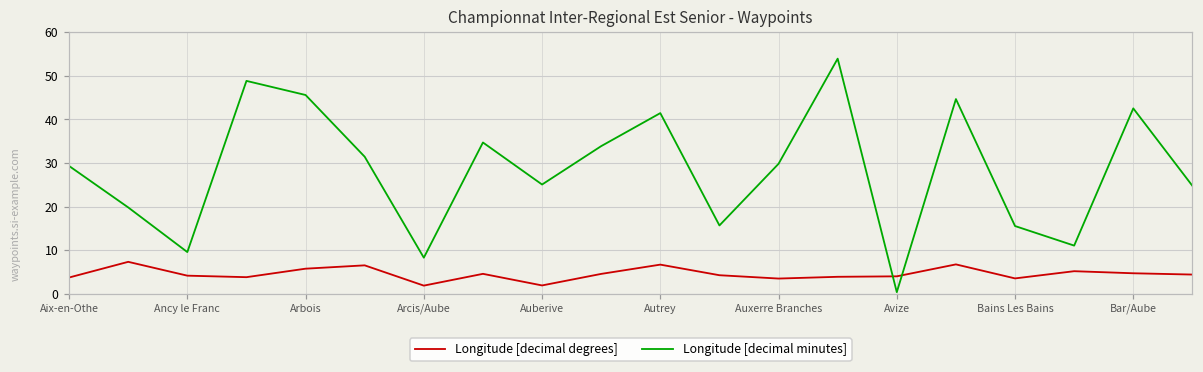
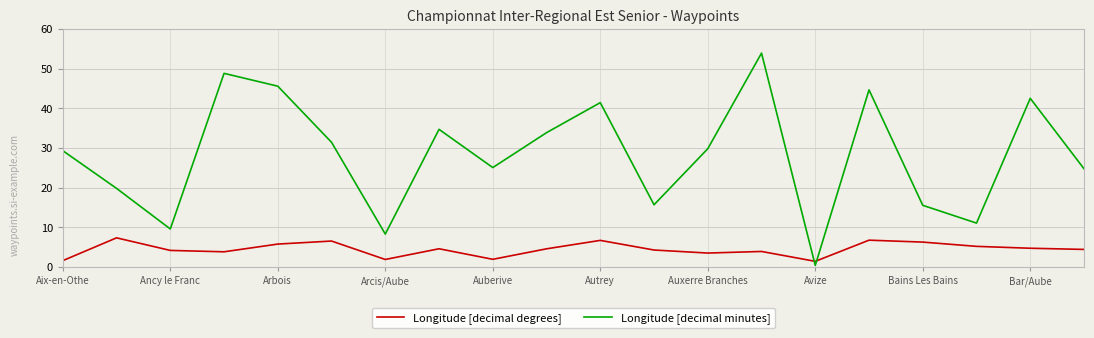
  {
    "Longitude [decimal degrees]": {
-     "Aix-en-Othe": 4,
+     "Aix-en-Othe": 2,
      "Ancy le Franc": 4,
      "Arbois": 6,
      "Arcis/Aube": 2,
      "Auberive": 2,
      "Autrey": 7,
      "Auxerre Branches": 3,
-     "Avize": 4,
-     "Bains Les Bains": 4,
+     "Avize": 1,
+     "Bains Les Bains": 6,
      "Bar/Aube": 5
    },
    "Longitude [decimal minutes]": {
      "Aix-en-Othe": 29,
      "Ancy le Franc": 10,
      "Arbois": 46,
      "Arcis/Aube": 8,
      "Auberive": 25,
      "Autrey": 41,
      "Auxerre Branches": 30,
      "Avize": 0,
      "Bains Les Bains": 16,
      "Bar/Aube": 43
    }
  }
